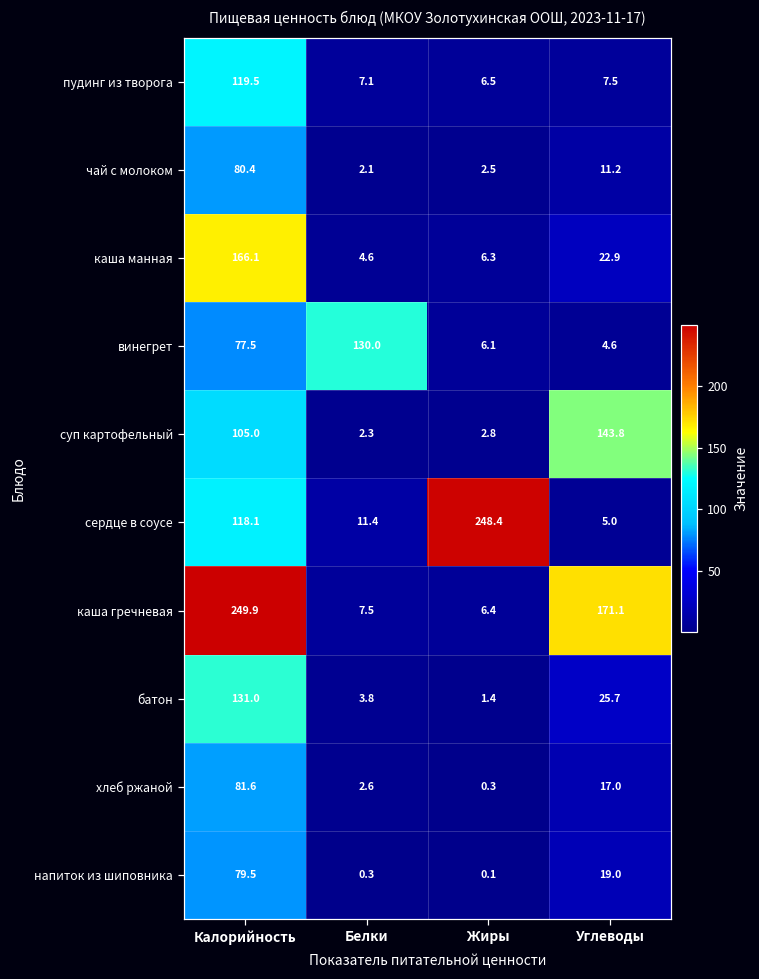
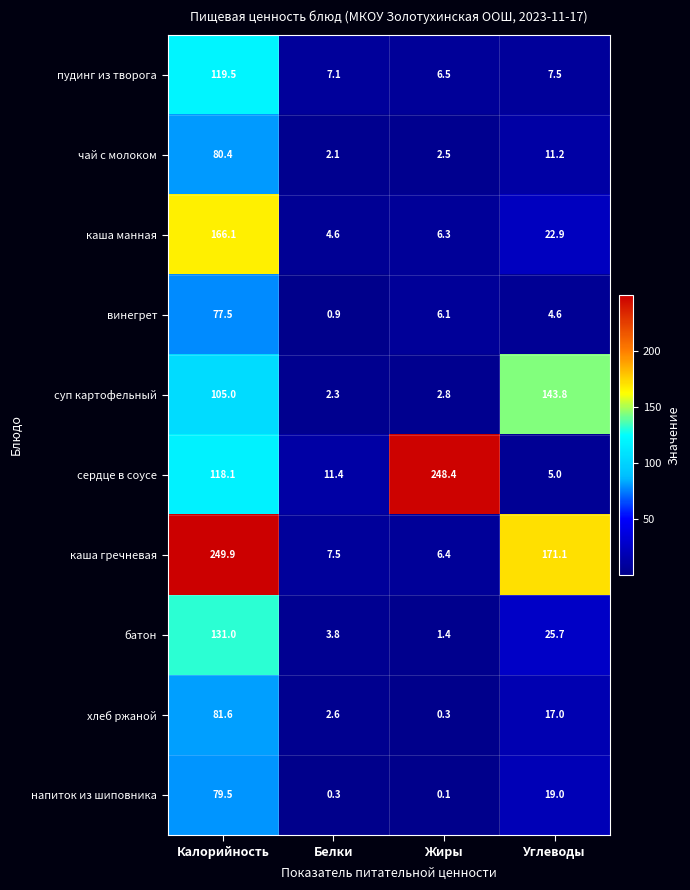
  {
    "пудинг из творога": {
      "Калорийность": 119.5,
      "Белки": 7.1,
      "Жиры": 6.5,
      "Углеводы": 7.5
    },
    "чай с молоком": {
      "Калорийность": 80.4,
      "Белки": 2.1,
      "Жиры": 2.5,
      "Углеводы": 11.2
    },
    "каша манная": {
      "Калорийность": 166.1,
      "Белки": 4.6,
      "Жиры": 6.3,
      "Углеводы": 22.9
    },
    "винегрет": {
      "Калорийность": 77.5,
-     "Белки": 130.0,
+     "Белки": 0.9,
      "Жиры": 6.1,
      "Углеводы": 4.6
    },
    "суп картофельный": {
      "Калорийность": 105.0,
      "Белки": 2.3,
      "Жиры": 2.8,
      "Углеводы": 143.8
    },
    "сердце в соусе": {
      "Калорийность": 118.1,
      "Белки": 11.4,
      "Жиры": 248.4,
      "Углеводы": 5.0
    },
    "каша гречневая": {
      "Калорийность": 249.9,
      "Белки": 7.5,
      "Жиры": 6.4,
      "Углеводы": 171.1
    },
    "батон": {
      "Калорийность": 131.0,
      "Белки": 3.8,
      "Жиры": 1.4,
      "Углеводы": 25.7
    },
    "хлеб ржаной": {
      "Калорийность": 81.6,
      "Белки": 2.6,
      "Жиры": 0.3,
      "Углеводы": 17.0
    },
    "напиток из шиповника": {
      "Калорийность": 79.5,
      "Белки": 0.3,
      "Жиры": 0.1,
      "Углеводы": 19.0
    }
  }
